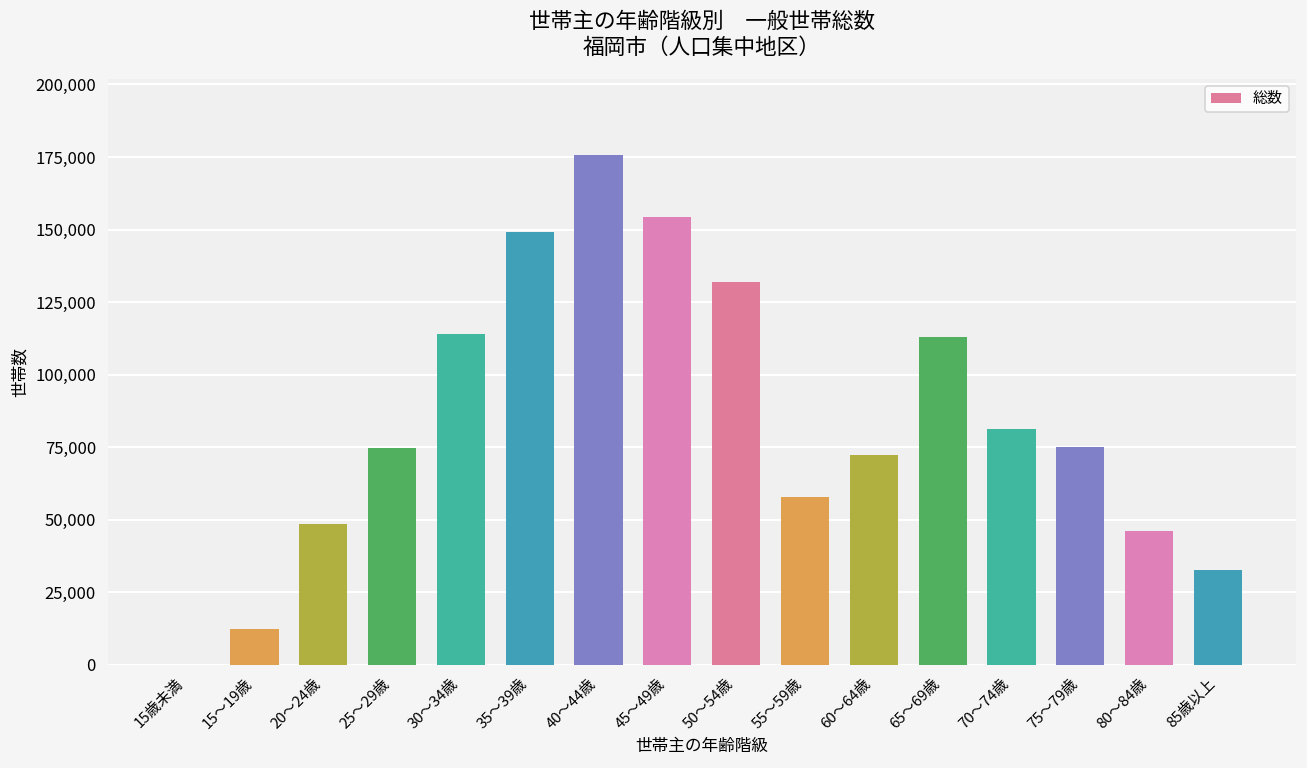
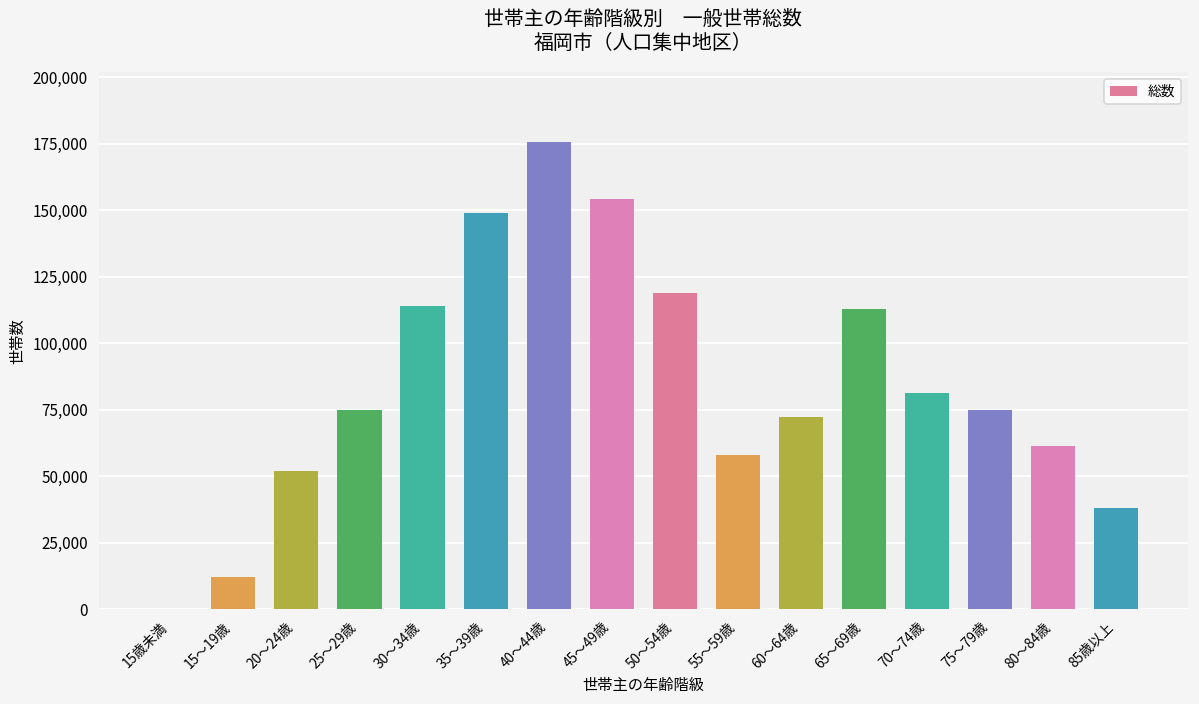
  {
    "15～19歳": "12,000",
-   "20～24歳": "49,000",
+   "20～24歳": "52,000",
    "25～29歳": "75,000",
    "30～34歳": "114,000",
    "35～39歳": "149,000",
    "40～44歳": "176,000",
    "45～49歳": "154,000",
-   "50～54歳": "132,000",
+   "50～54歳": "119,000",
    "55～59歳": "58,000",
    "60～64歳": "72,000",
    "65～69歳": "113,000",
    "70～74歳": "81,000",
    "75～79歳": "75,000",
-   "80～84歳": "46,000",
-   "85歳以上": "33,000"
+   "80～84歳": "62,000",
+   "85歳以上": "38,000"
  }
